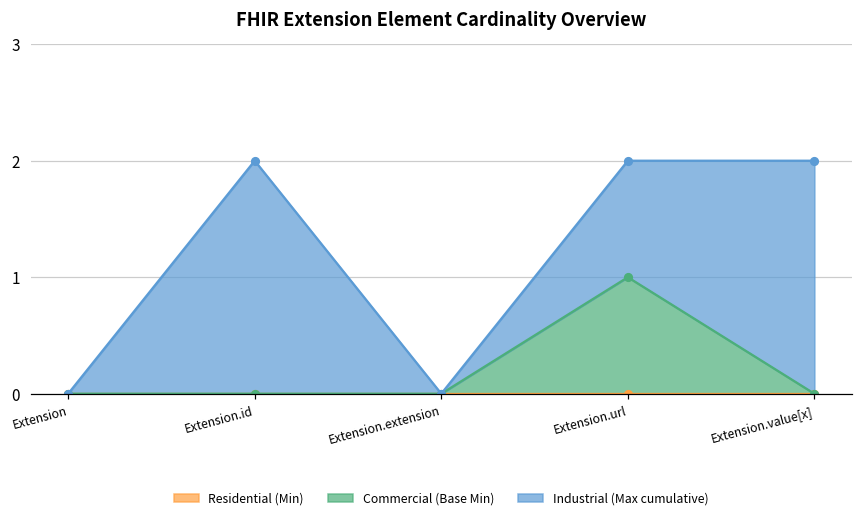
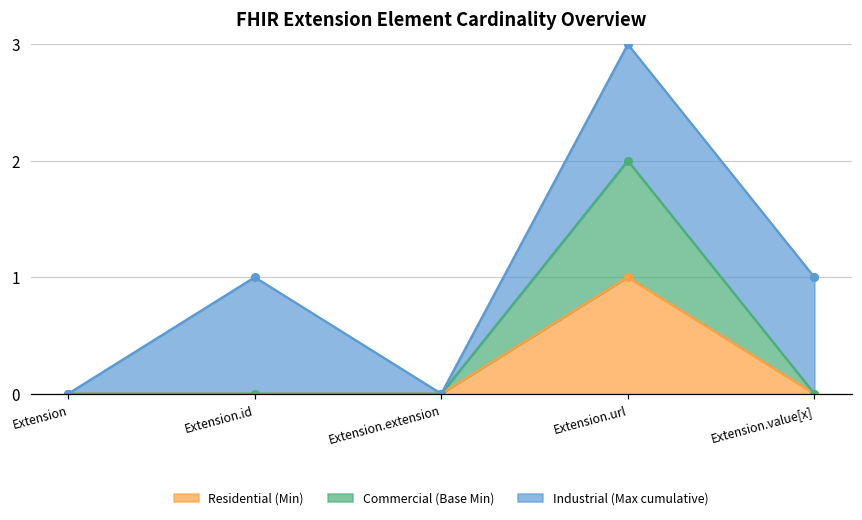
  {
    "Residential (Min)": {
-     "Extension.url": 0
+     "Extension.url": 1
    },
    "Commercial (Base Min)": {
      "Extension.url": 1
    },
    "Industrial (Max cumulative)": {
-     "Extension.id": 2,
-     "Extension.value[x]": 2
+     "Extension.id": 1,
+     "Extension.value[x]": 1
    }
  }
